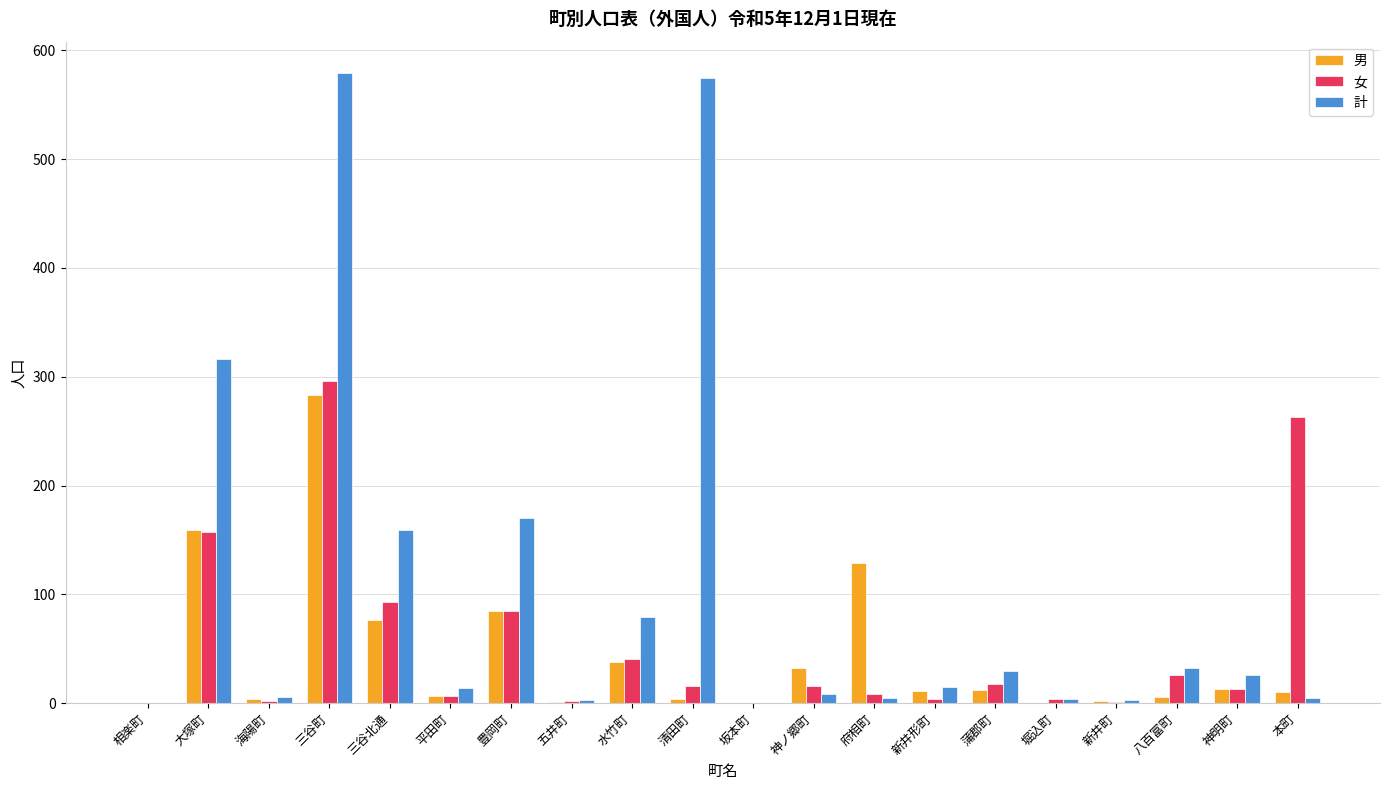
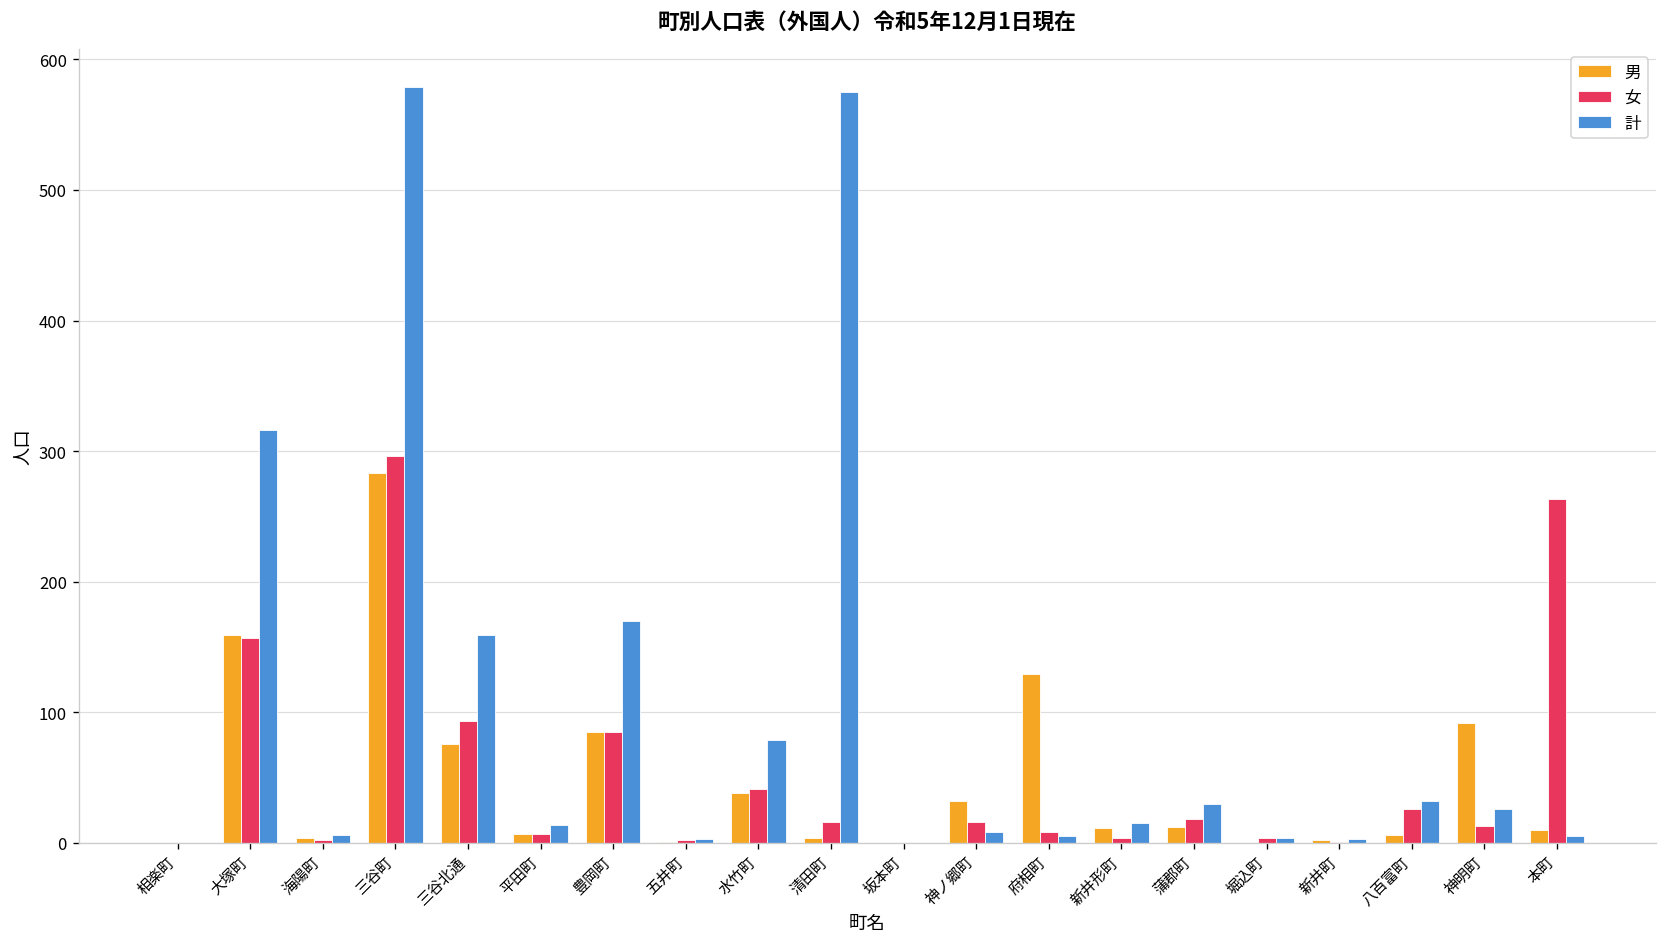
  {
    "男": {
      "相楽町": 0,
      "大塚町": 159,
      "海陽町": 4,
      "三谷町": 283,
      "三谷北通": 76,
      "平田町": 7,
      "豊岡町": 85,
      "水竹町": 38,
      "清田町": 4,
      "坂本町": 0,
      "神ノ郷町": 32,
      "府相町": 129,
      "新井形町": 11,
      "蒲郡町": 12,
      "堀込町": 0,
      "八百富町": 6,
-     "神明町": 13,
+     "神明町": 92,
      "本町": 10
    },
    "女": {
      "相楽町": 0,
      "大塚町": 157,
      "三谷町": 296,
      "三谷北通": 93,
      "平田町": 7,
      "豊岡町": 85,
      "水竹町": 41,
      "清田町": 16,
      "坂本町": 0,
      "神ノ郷町": 16,
      "府相町": 8,
      "新井形町": 4,
      "蒲郡町": 18,
      "堀込町": 4,
      "八百富町": 26,
      "神明町": 13,
      "本町": 263
    },
    "計": {
      "相楽町": 0,
      "大塚町": 316,
      "海陽町": 6,
      "三谷町": 579,
      "三谷北通": 159,
      "平田町": 14,
      "豊岡町": 170,
      "五井町": 3,
      "水竹町": 79,
      "清田町": 575,
      "坂本町": 0,
      "神ノ郷町": 8,
      "府相町": 5,
      "新井形町": 15,
      "蒲郡町": 30,
      "堀込町": 4,
      "新井町": 3,
      "八百富町": 32,
      "神明町": 26,
      "本町": 5
    }
  }
